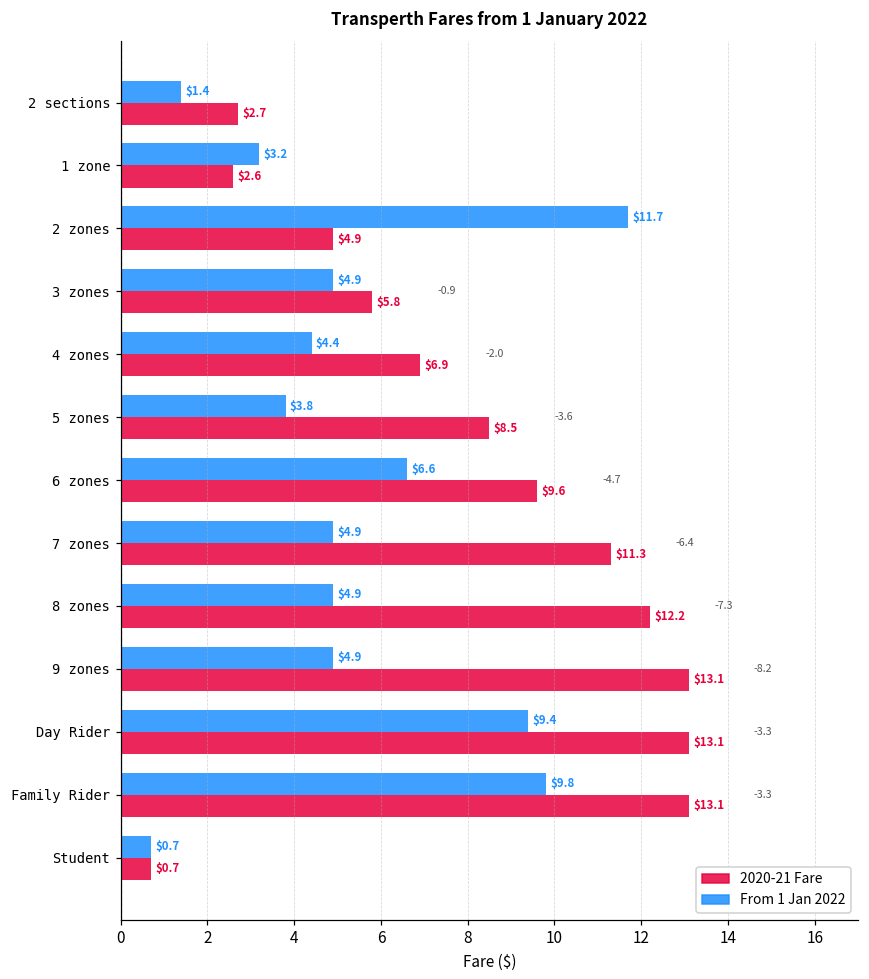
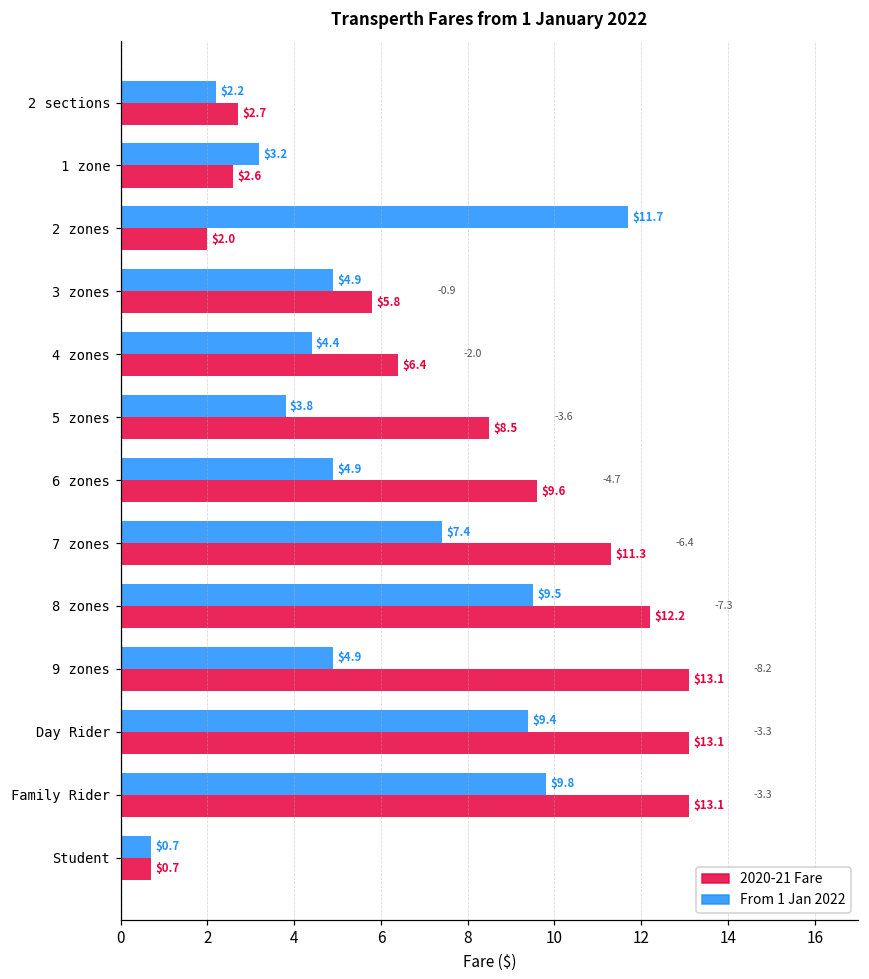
  {
    "2020-21 Fare": {
      "2 sections": "$2.7",
      "1 zone": "$2.6",
-     "2 zones": "$4.9",
+     "2 zones": "$2.0",
      "3 zones": "$5.8",
-     "4 zones": "$6.9",
+     "4 zones": "$6.4",
      "5 zones": "$8.5",
      "6 zones": "$9.6",
      "7 zones": "$11.3",
      "8 zones": "$12.2",
      "9 zones": "$13.1",
      "Day Rider": "$13.1",
      "Family Rider": "$13.1",
      "Student": "$0.7"
    },
    "From 1 Jan 2022": {
-     "2 sections": "$1.4",
+     "2 sections": "$2.2",
      "1 zone": "$3.2",
      "2 zones": "$11.7",
      "3 zones": "$4.9",
      "4 zones": "$4.4",
      "5 zones": "$3.8",
-     "6 zones": "$6.6",
-     "7 zones": "$4.9",
-     "8 zones": "$4.9",
+     "6 zones": "$4.9",
+     "7 zones": "$7.4",
+     "8 zones": "$9.5",
      "9 zones": "$4.9",
      "Day Rider": "$9.4",
      "Family Rider": "$9.8",
      "Student": "$0.7"
    }
  }
